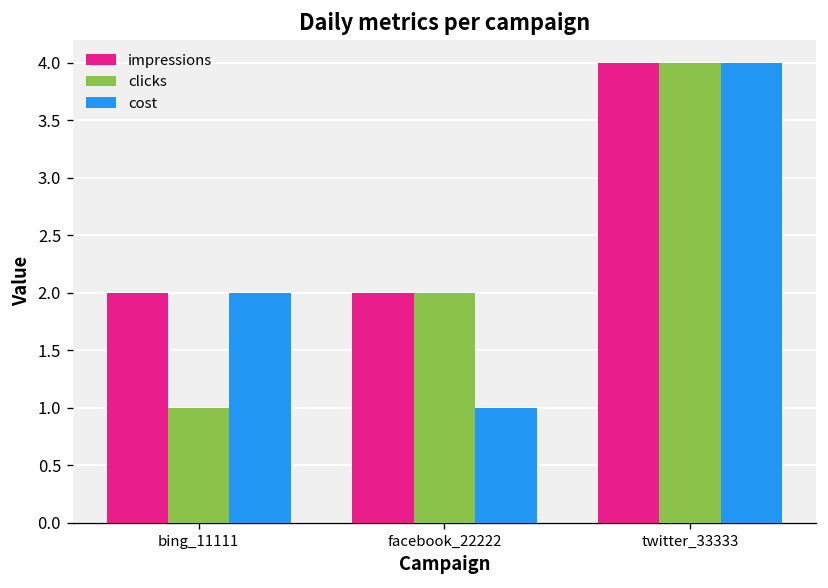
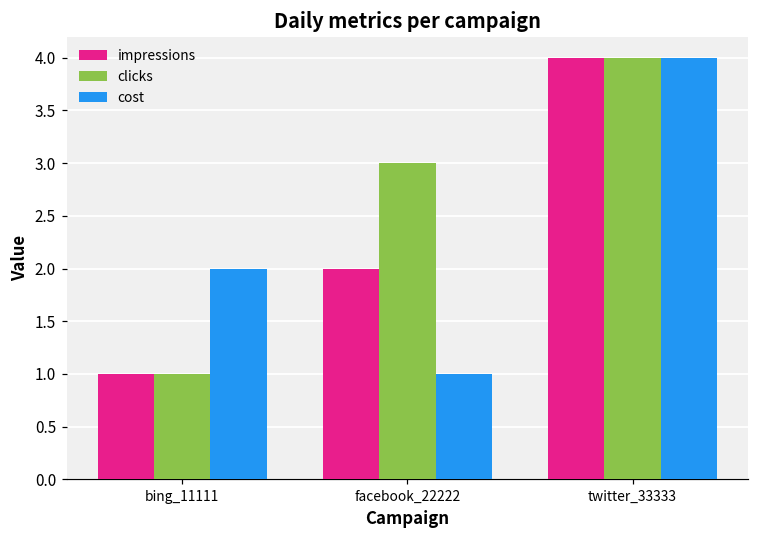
  {
    "impressions": {
-     "bing_11111": 2,
+     "bing_11111": 1,
      "facebook_22222": 2,
      "twitter_33333": 4
    },
    "clicks": {
      "bing_11111": 1,
-     "facebook_22222": 2,
+     "facebook_22222": 3,
      "twitter_33333": 4
    },
    "cost": {
      "bing_11111": 2,
      "facebook_22222": 1,
      "twitter_33333": 4
    }
  }
